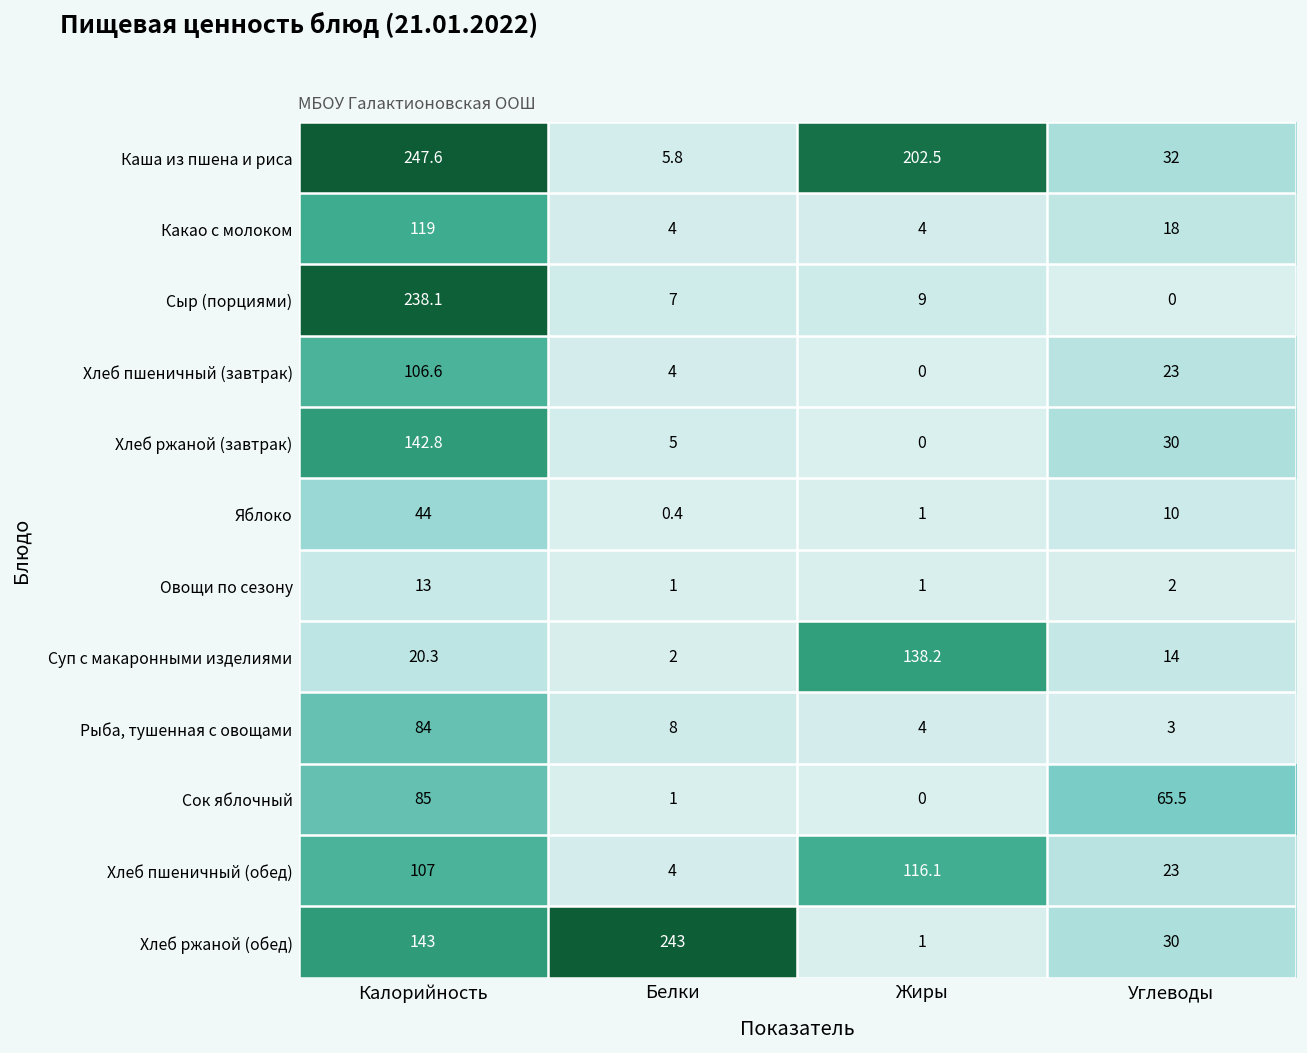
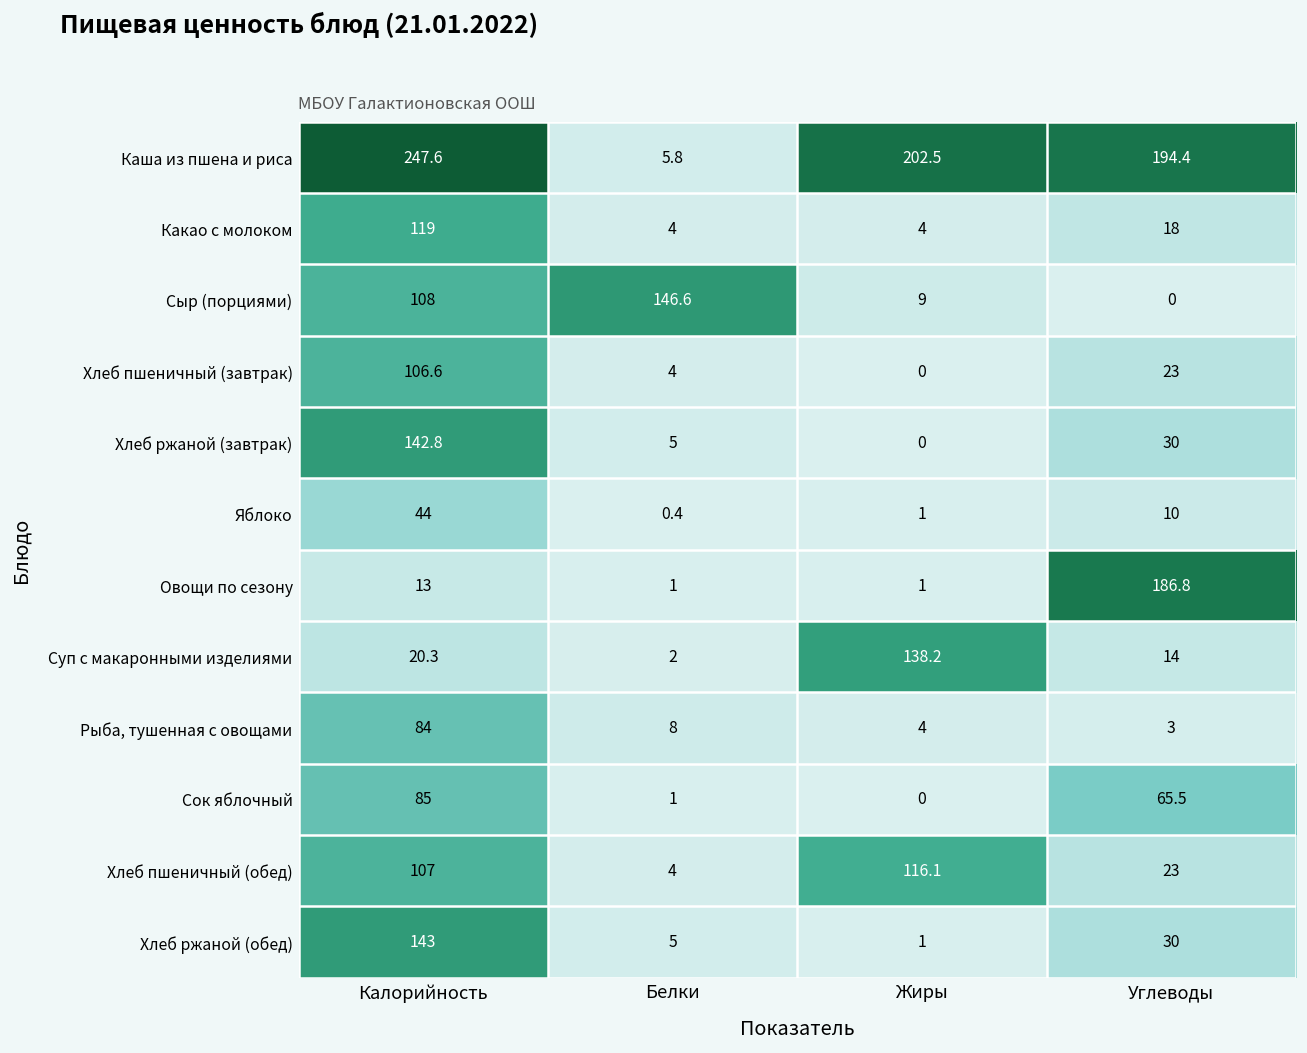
  {
    "Каша из пшена и риса": {
      "Калорийность": 247.6,
      "Белки": 5.8,
      "Жиры": 202.5,
-     "Углеводы": 32
+     "Углеводы": 194.4
    },
    "Какао с молоком": {
      "Калорийность": 119,
      "Белки": 4,
      "Жиры": 4,
      "Углеводы": 18
    },
    "Сыр (порциями)": {
-     "Калорийность": 238.1,
-     "Белки": 7,
+     "Калорийность": 108,
+     "Белки": 146.6,
      "Жиры": 9,
      "Углеводы": 0
    },
    "Хлеб пшеничный (завтрак)": {
      "Калорийность": 106.6,
      "Белки": 4,
      "Жиры": 0,
      "Углеводы": 23
    },
    "Хлеб ржаной (завтрак)": {
      "Калорийность": 142.8,
      "Белки": 5,
      "Жиры": 0,
      "Углеводы": 30
    },
    "Яблоко": {
      "Калорийность": 44,
      "Белки": 0.4,
      "Жиры": 1,
      "Углеводы": 10
    },
    "Овощи по сезону": {
      "Калорийность": 13,
      "Белки": 1,
      "Жиры": 1,
-     "Углеводы": 2
+     "Углеводы": 186.8
    },
    "Суп с макаронными изделиями": {
      "Калорийность": 20.3,
      "Белки": 2,
      "Жиры": 138.2,
      "Углеводы": 14
    },
    "Рыба, тушенная с овощами": {
      "Калорийность": 84,
      "Белки": 8,
      "Жиры": 4,
      "Углеводы": 3
    },
    "Сок яблочный": {
      "Калорийность": 85,
      "Белки": 1,
      "Жиры": 0,
      "Углеводы": 65.5
    },
    "Хлеб пшеничный (обед)": {
      "Калорийность": 107,
      "Белки": 4,
      "Жиры": 116.1,
      "Углеводы": 23
    },
    "Хлеб ржаной (обед)": {
      "Калорийность": 143,
-     "Белки": 243,
+     "Белки": 5,
      "Жиры": 1,
      "Углеводы": 30
    }
  }
